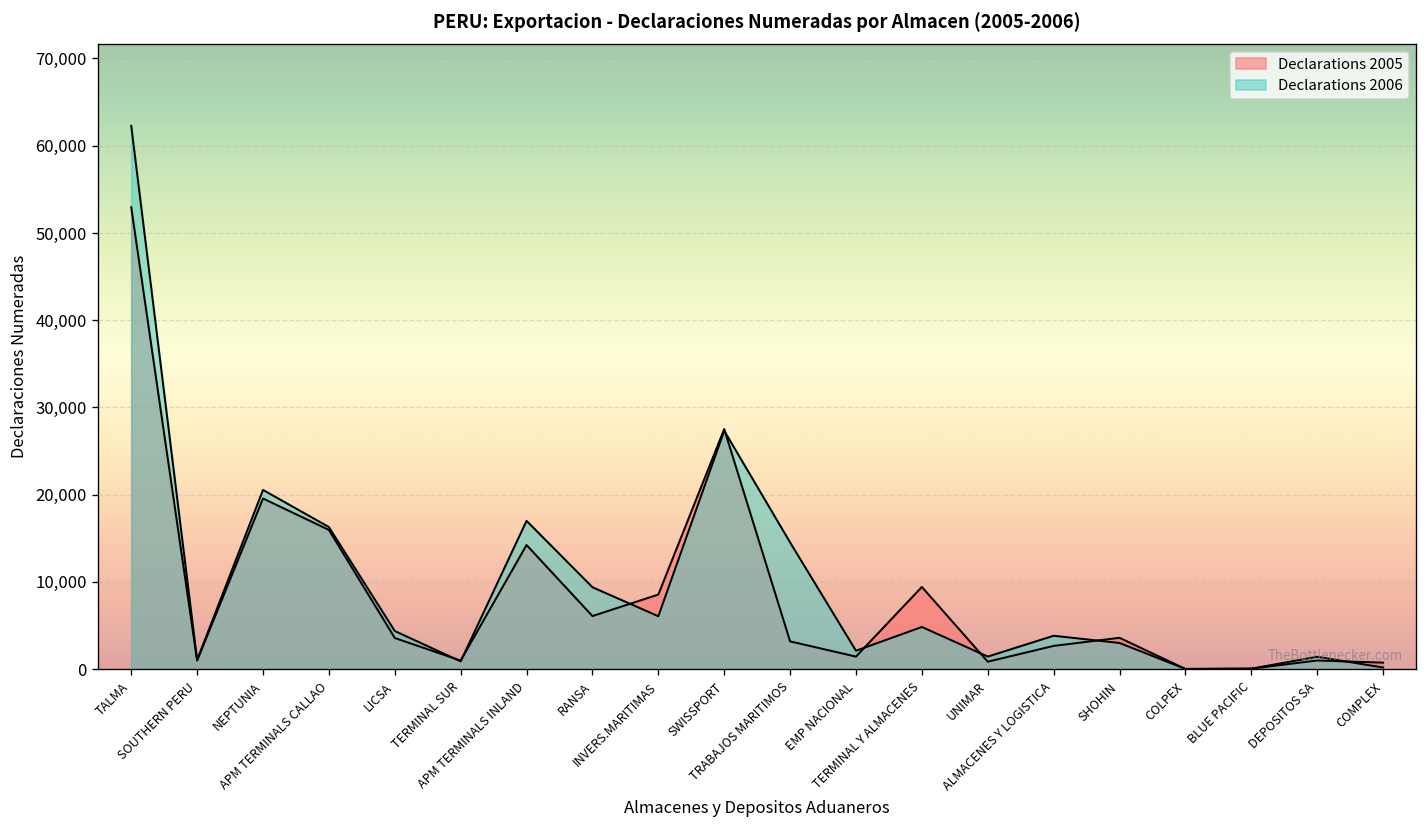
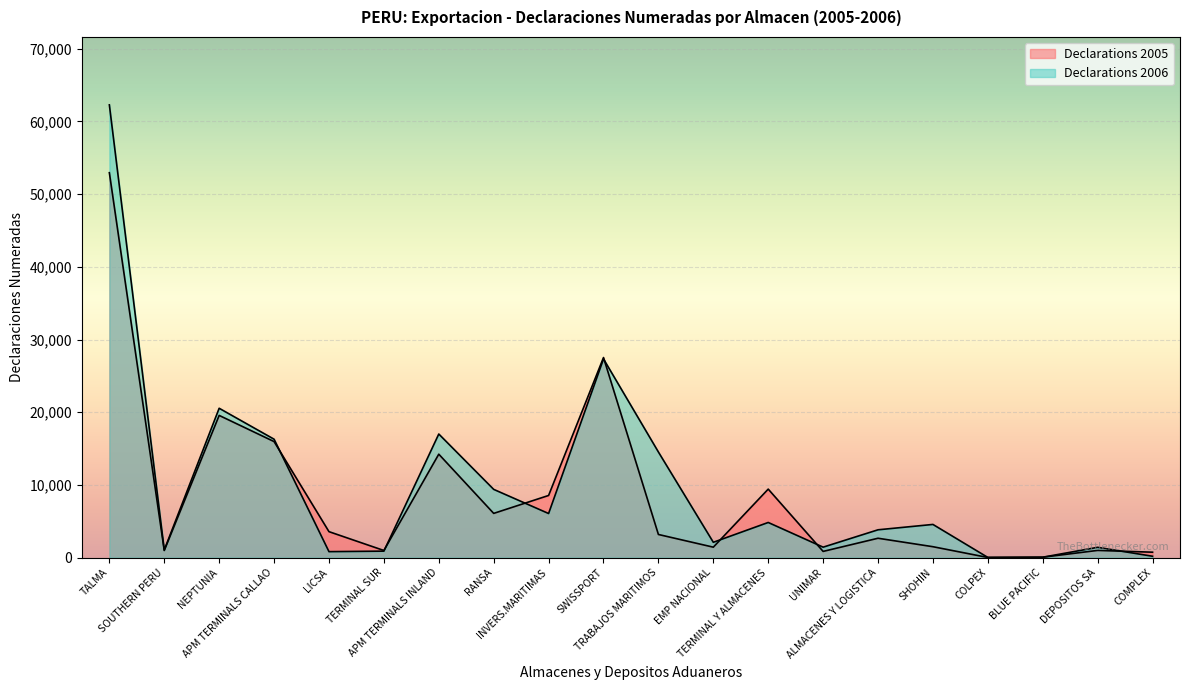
  {
    "Declarations 2005": {
      "TALMA": "53,000",
      "NEPTUNIA": "20,000",
      "LICSA": "4,000",
      "APM TERMINALS INLAND": "14,000",
      "RANSA": "6,000",
      "INVERS.MARITIMAS": "9,000",
      "TRABAJOS MARITIMOS": "3,000",
      "EMP NACIONAL": "1,000",
      "TERMINAL Y ALMACENES": "9,000",
      "UNIMAR": "1,000",
      "ALMACENES Y LOGISTICA": "3,000",
-     "SHOHIN": "4,000",
+     "SHOHIN": "2,000",
      "DEPOSITOS SA": "1,000",
      "COMPLEX": "1,000"
    },
    "Declarations 2006": {
      "TALMA": "62,000",
      "NEPTUNIA": "21,000",
-     "LICSA": "4,000",
+     "LICSA": "1,000",
      "APM TERMINALS INLAND": "17,000",
      "RANSA": "9,000",
      "INVERS.MARITIMAS": "6,000",
      "TRABAJOS MARITIMOS": "15,000",
      "EMP NACIONAL": "2,000",
      "TERMINAL Y ALMACENES": "5,000",
      "UNIMAR": "1,000",
      "ALMACENES Y LOGISTICA": "4,000",
-     "SHOHIN": "3,000",
+     "SHOHIN": "5,000",
      "DEPOSITOS SA": "1,000",
      "COMPLEX": "0"
    }
  }
